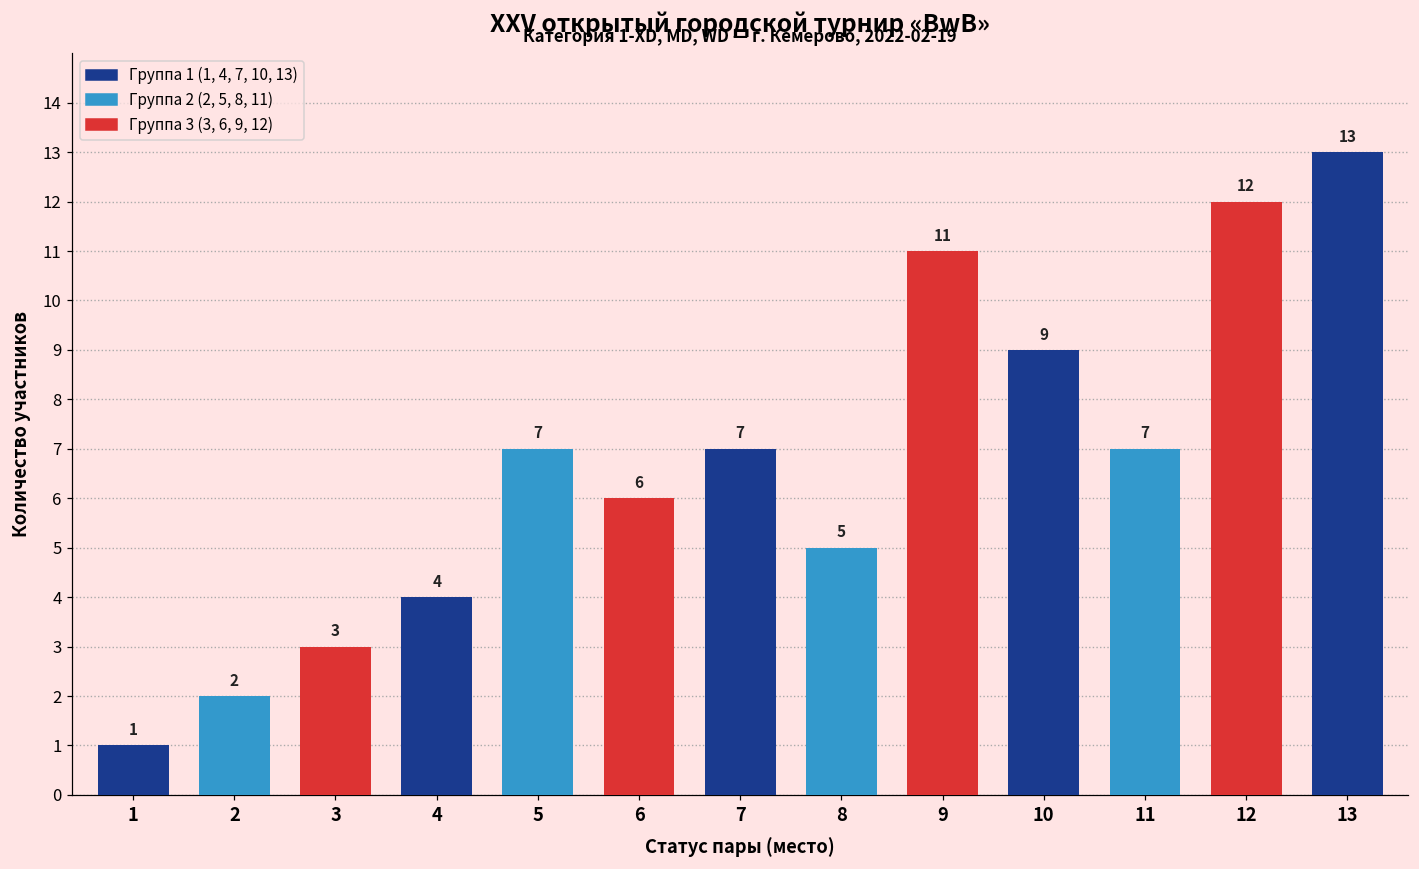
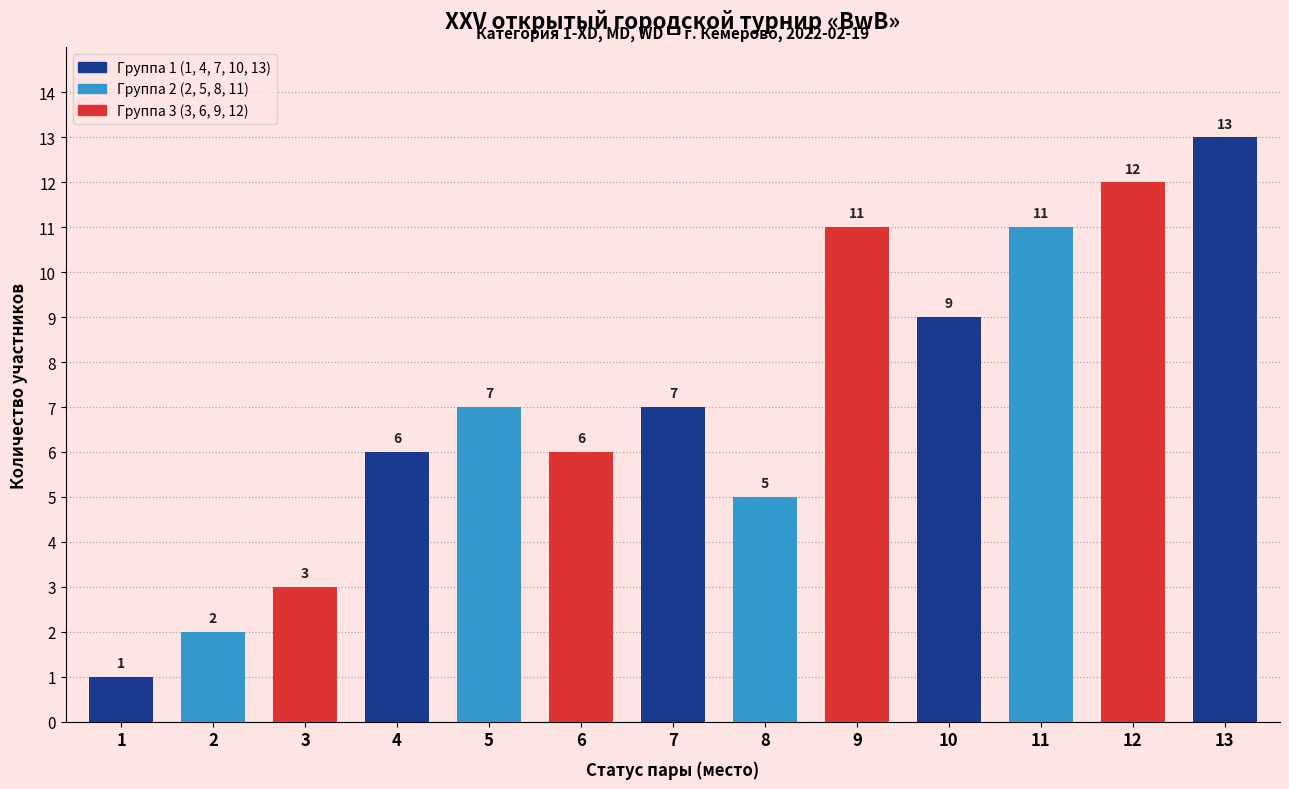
  {
    "1": 1,
    "2": 2,
    "3": 3,
-   "4": 4,
+   "4": 6,
    "5": 7,
    "6": 6,
    "7": 7,
    "8": 5,
    "9": 11,
    "10": 9,
-   "11": 7,
+   "11": 11,
    "12": 12,
    "13": 13
  }
